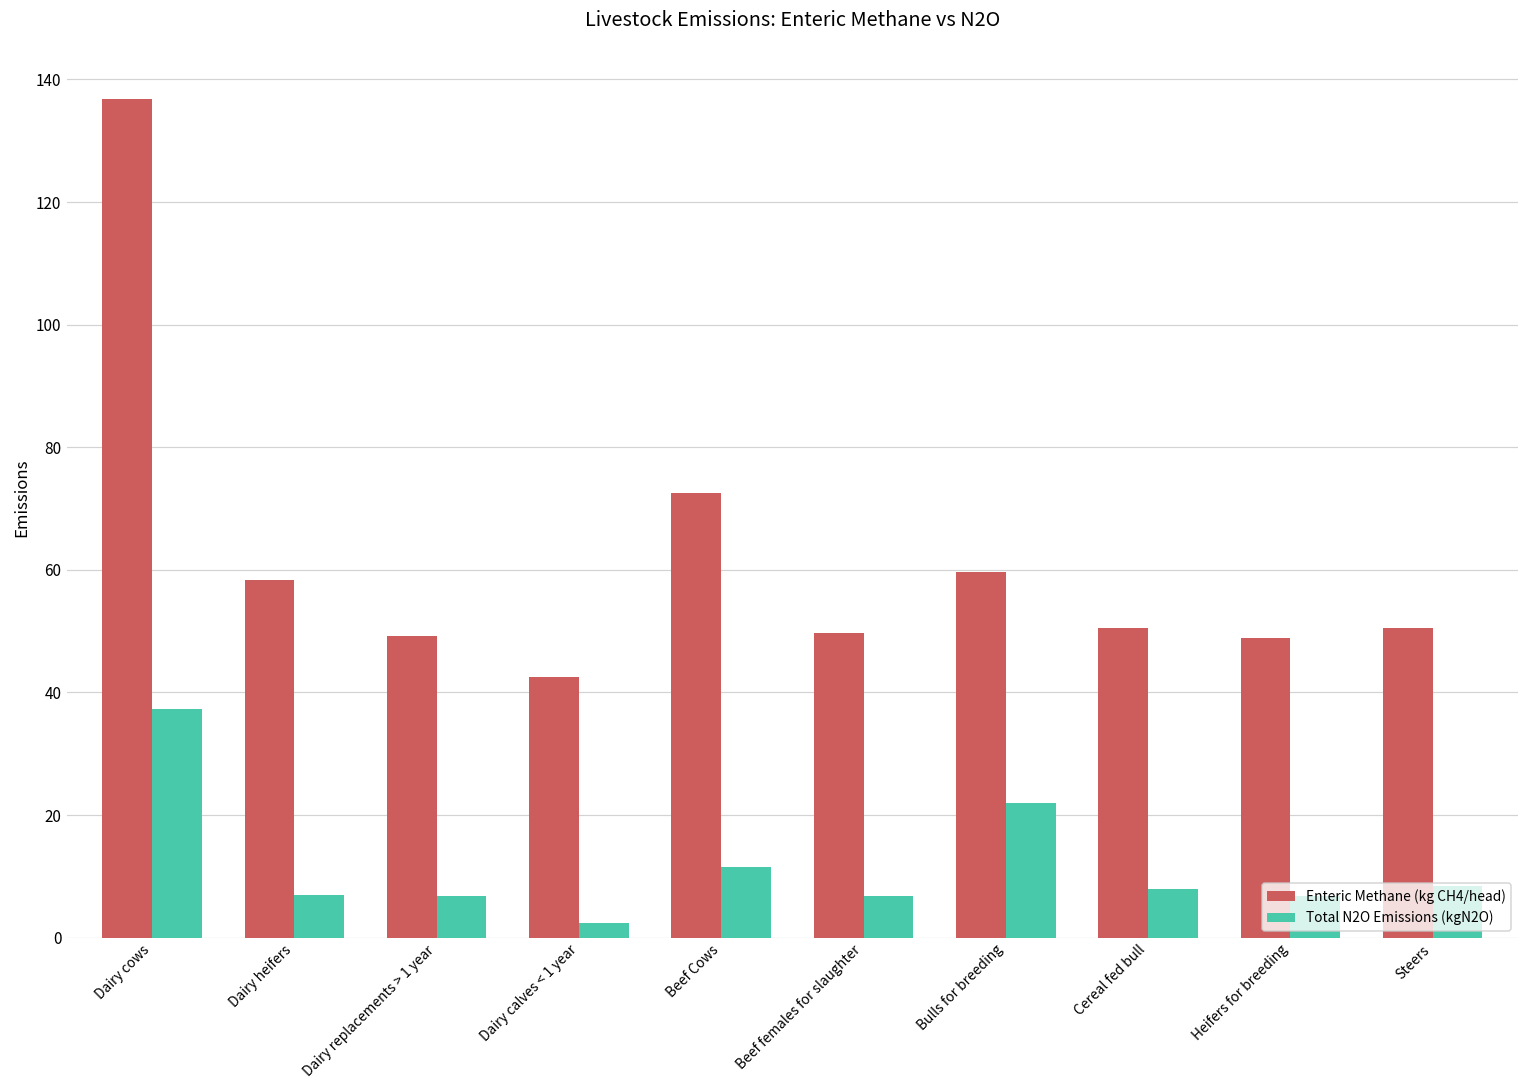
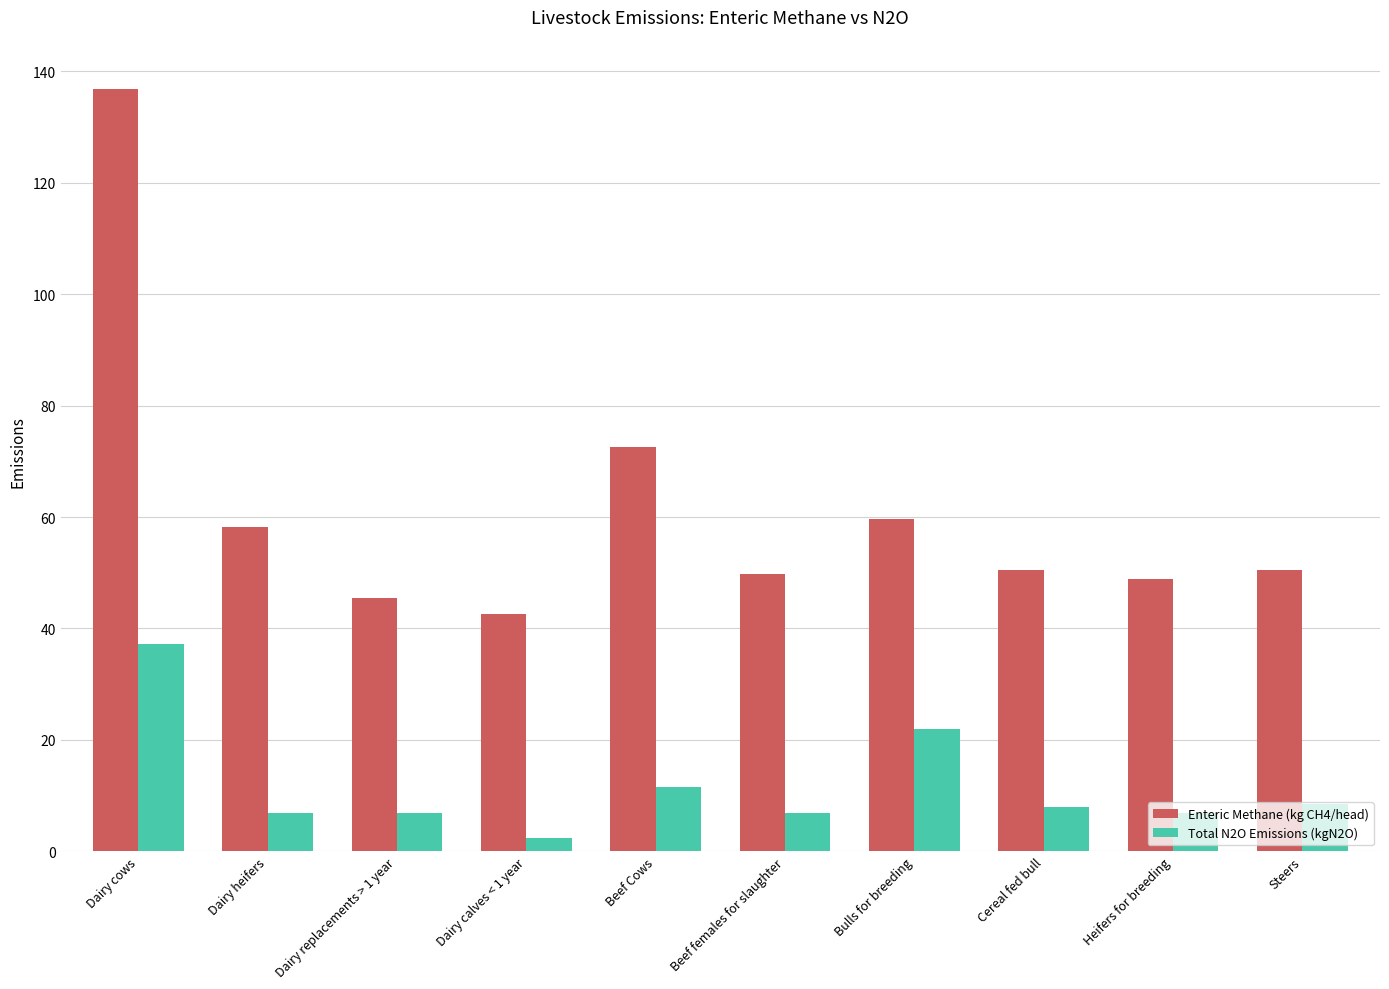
  {
    "Enteric Methane (kg CH4/head)": {
      "Dairy cows": 137,
      "Dairy heifers": 58,
-     "Dairy replacements > 1 year": 49,
+     "Dairy replacements > 1 year": 45,
      "Dairy calves < 1 year": 43,
      "Beef Cows": 73,
      "Beef females for slaughter": 50,
      "Bulls for breeding": 60,
      "Cereal fed bull": 50,
      "Heifers for breeding": 49,
      "Steers": 51
    },
    "Total N2O Emissions (kgN2O)": {
      "Dairy cows": 37,
      "Dairy heifers": 7,
      "Dairy replacements > 1 year": 7,
      "Dairy calves < 1 year": 2,
      "Beef Cows": 11,
      "Beef females for slaughter": 7,
      "Bulls for breeding": 22,
      "Cereal fed bull": 8
    }
  }
